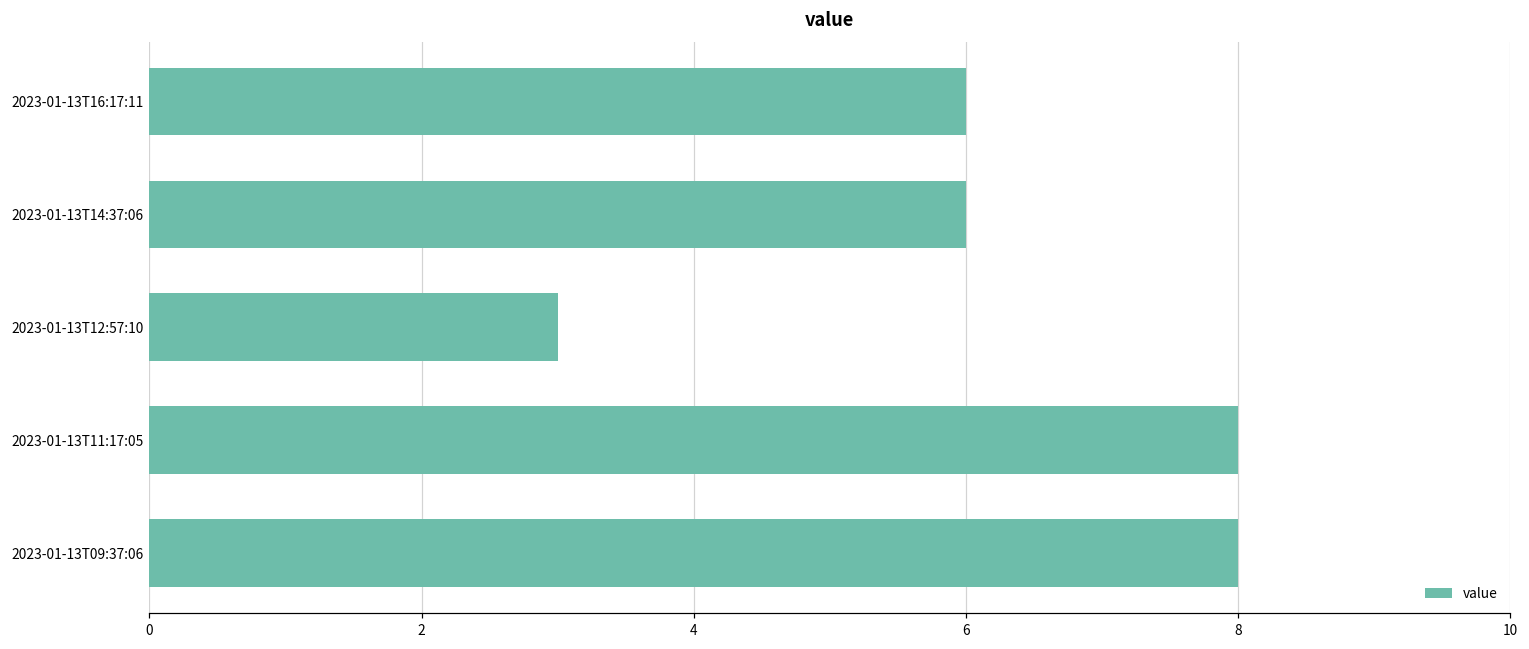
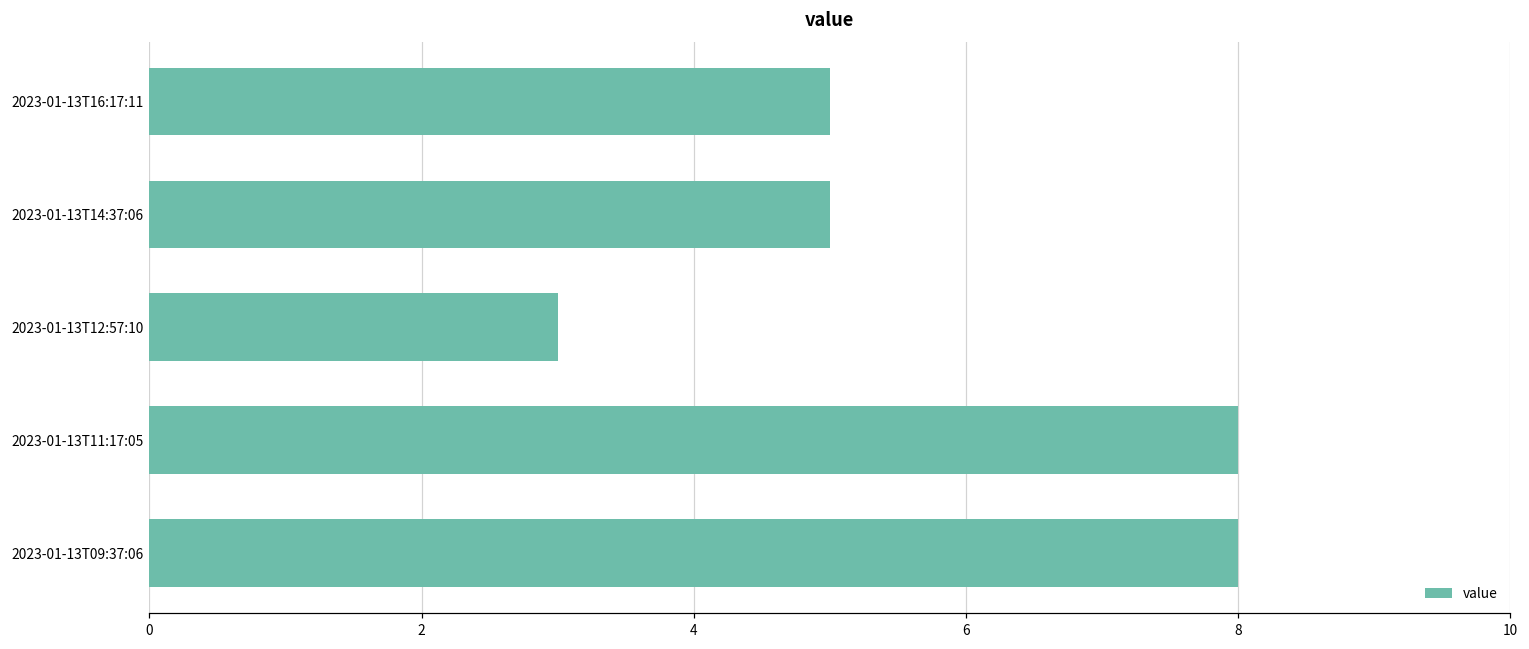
  {
-   "2023-01-13T16:17:11": 6,
-   "2023-01-13T14:37:06": 6,
+   "2023-01-13T16:17:11": 5,
+   "2023-01-13T14:37:06": 5,
    "2023-01-13T12:57:10": 3,
    "2023-01-13T11:17:05": 8,
    "2023-01-13T09:37:06": 8
  }
